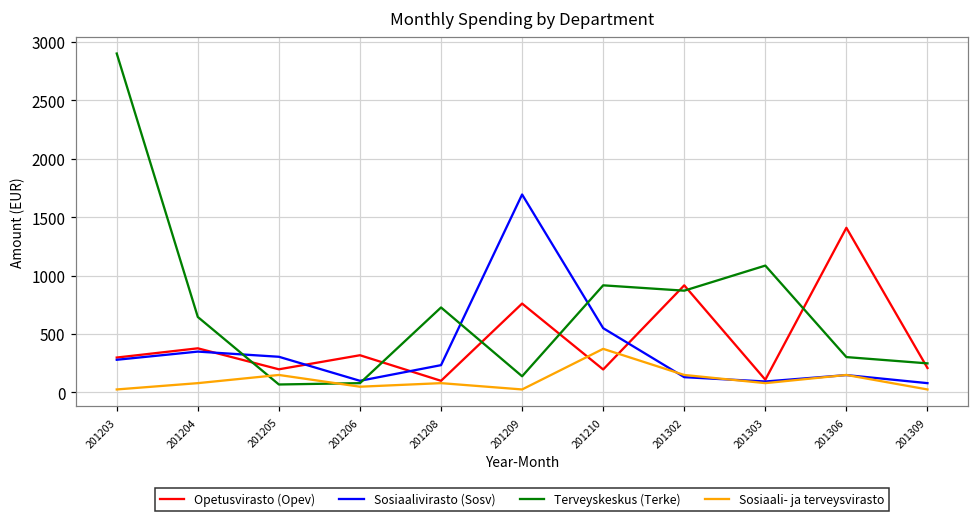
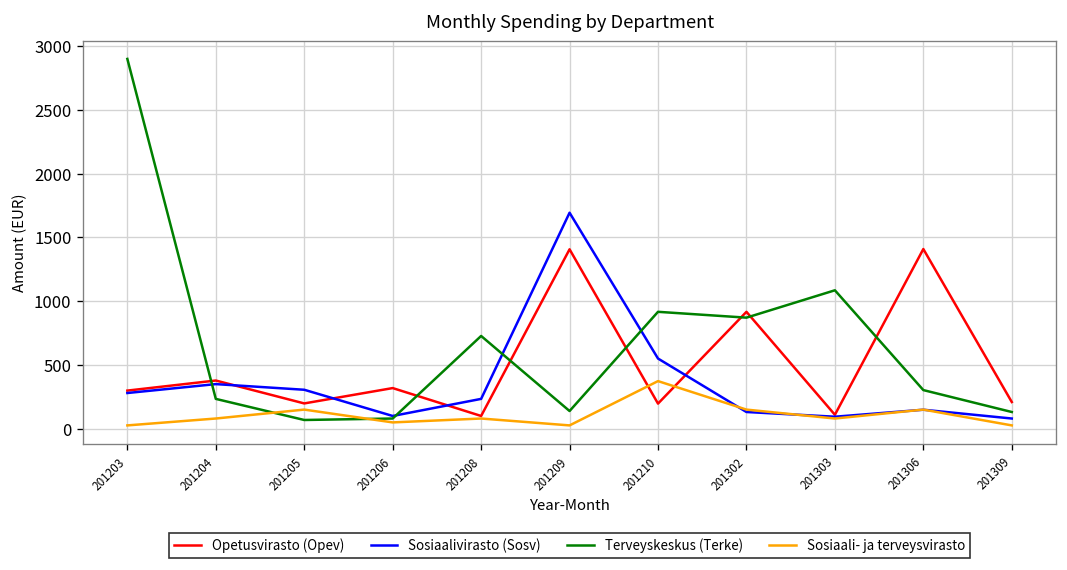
  {
    "Opetusvirasto (Opev)": {
      "201204": 380,
      "201205": 200,
      "201206": 320,
-     "201209": 760,
+     "201209": 1410,
      "201210": 200,
      "201302": 920,
      "201306": 1410,
      "201309": 210
    },
    "Sosiaalivirasto (Sosv)": {
      "201204": 350,
      "201205": 310,
      "201208": 230,
      "201209": 1690,
      "201210": 550,
      "201309": 80
    },
    "Terveyskeskus (Terke)": {
      "201203": 2900,
-     "201204": 650,
+     "201204": 230,
      "201205": 70,
      "201208": 730,
      "201209": 140,
      "201210": 920,
      "201302": 870,
      "201303": 1090,
      "201306": 300,
-     "201309": 250
+     "201309": 130
    },
    "Sosiaali- ja terveysvirasto": {
      "201203": 30,
      "201204": 80,
      "201205": 150,
      "201206": 50,
      "201209": 30,
      "201210": 370,
      "201309": 30
    }
  }
